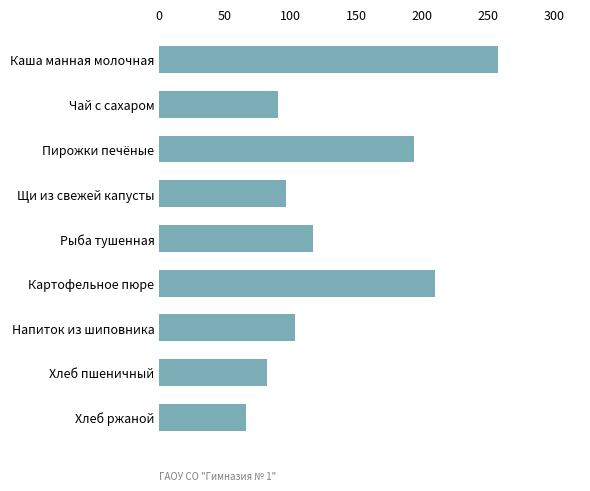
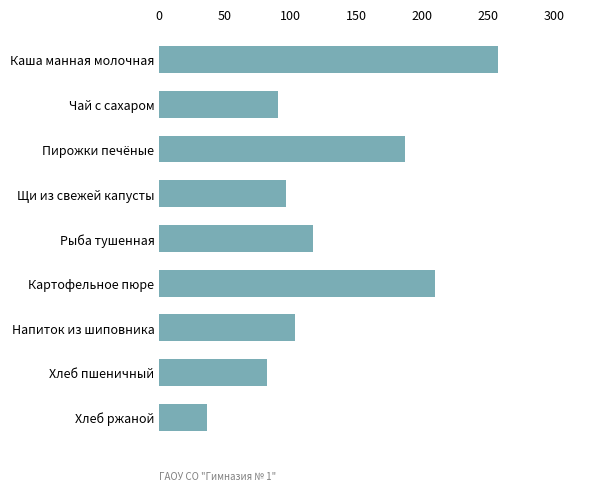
  {
    "Каша манная молочная": 257,
    "Чай с сахаром": 90,
-   "Пирожки печёные": 194,
+   "Пирожки печёные": 187,
    "Щи из свежей капусты": 96,
    "Рыба тушенная": 117,
    "Картофельное пюре": 210,
    "Напиток из шиповника": 103,
    "Хлеб пшеничный": 82,
-   "Хлеб ржаной": 66
+   "Хлеб ржаной": 36
  }
